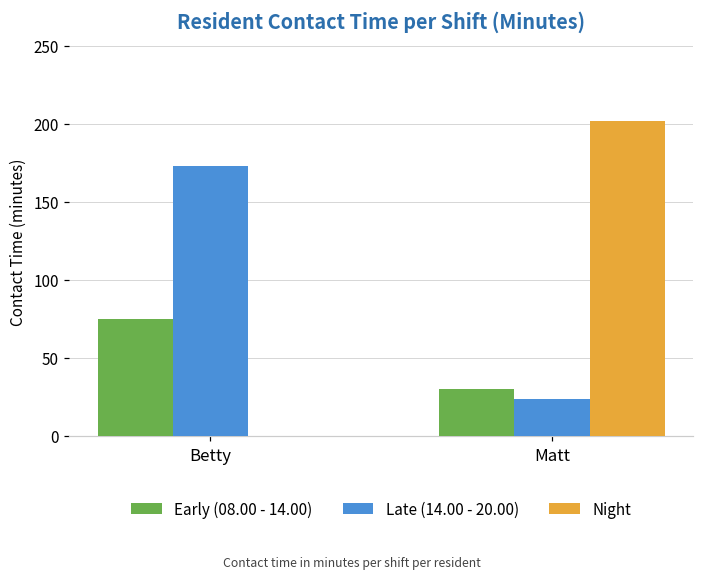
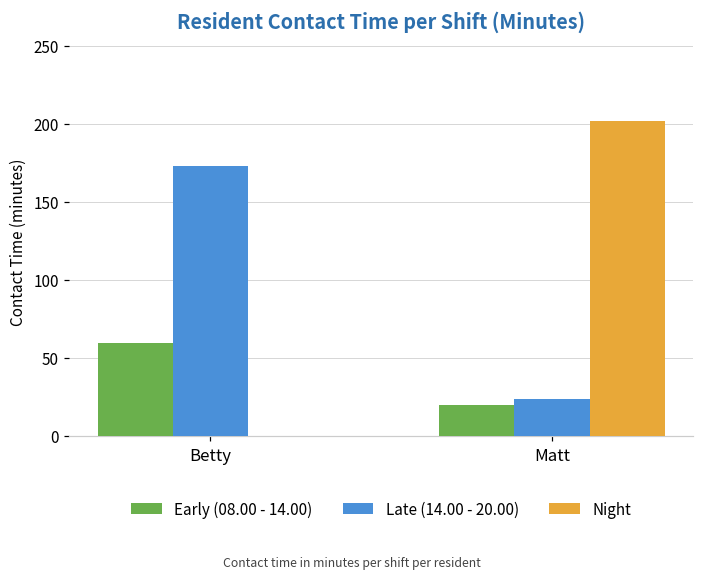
  {
    "Early (08.00 - 14.00)": {
-     "Betty": 75,
-     "Matt": 30
+     "Betty": 60,
+     "Matt": 20
    },
    "Late (14.00 - 20.00)": {
      "Betty": 173,
      "Matt": 24
    },
    "Night": {
      "Betty": 0,
      "Matt": 202
    }
  }
